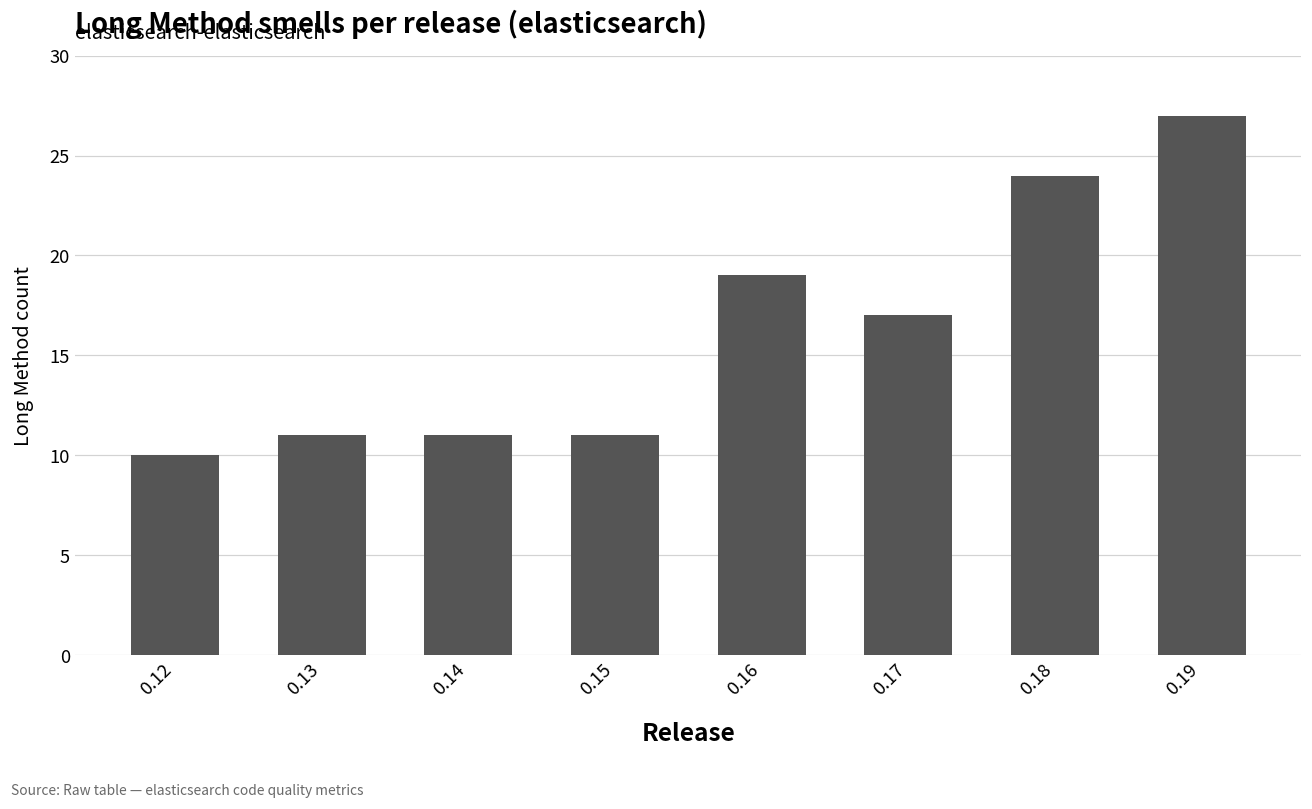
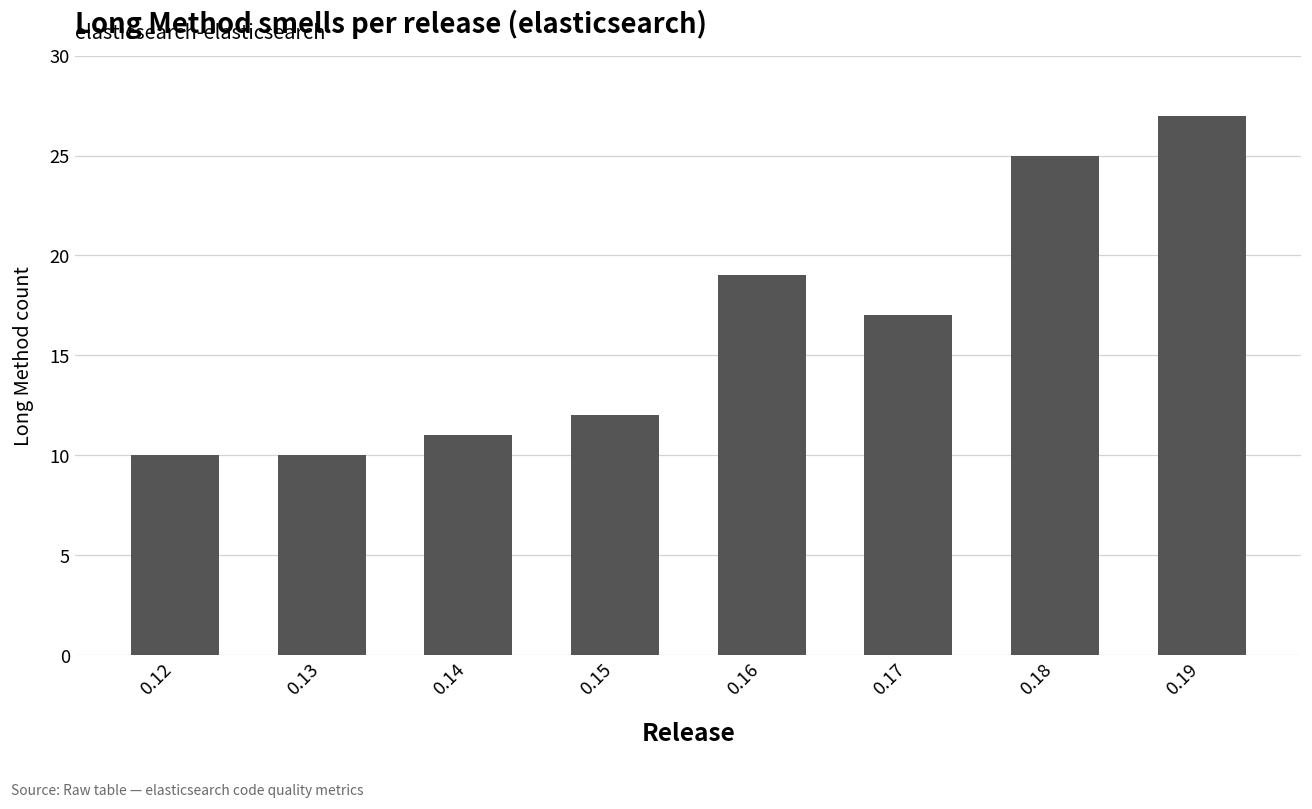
  {
    "0.12": 10,
-   "0.13": 11,
+   "0.13": 10,
    "0.14": 11,
-   "0.15": 11,
+   "0.15": 12,
    "0.16": 19,
    "0.17": 17,
-   "0.18": 24,
+   "0.18": 25,
    "0.19": 27
  }
